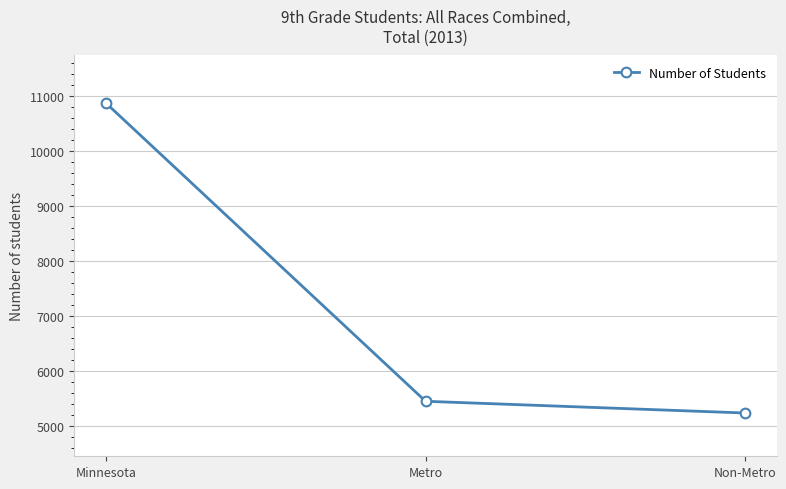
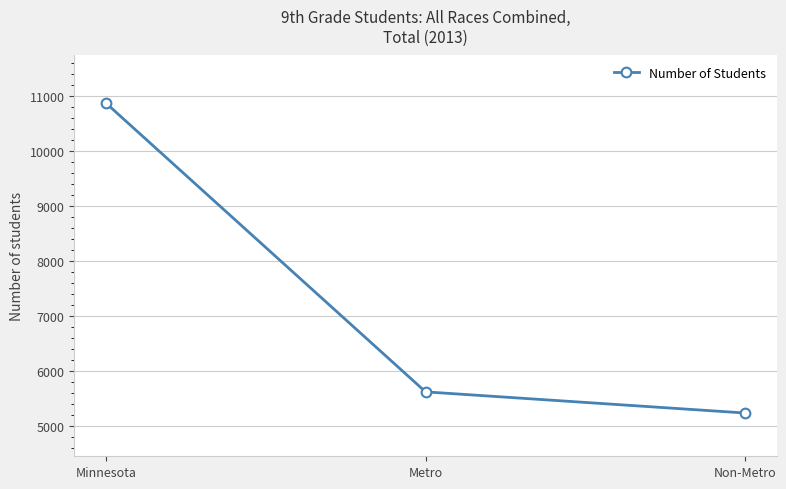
  {
    "Minnesota": 10900,
-   "Metro": 5500,
+   "Metro": 5600,
    "Non-Metro": 5200
  }
